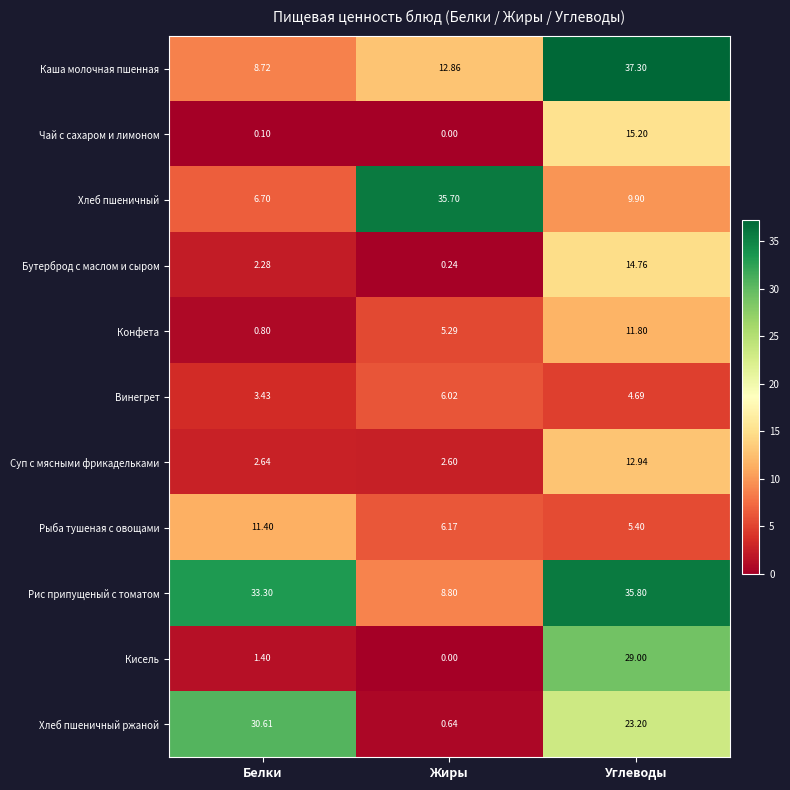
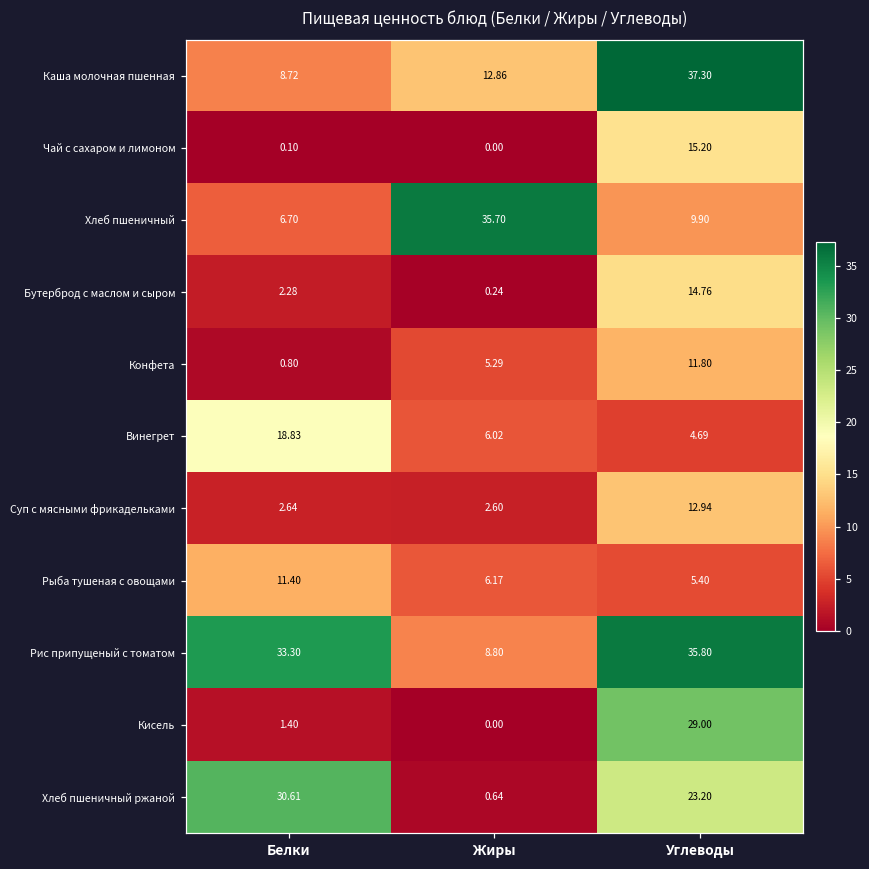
  {
    "Каша молочная пшенная": {
      "Белки": 8.72,
      "Жиры": 12.86,
      "Углеводы": 37.30
    },
    "Чай с сахаром и лимоном": {
      "Белки": 0.10,
      "Жиры": 0.00,
      "Углеводы": 15.20
    },
    "Хлеб пшеничный": {
      "Белки": 6.70,
      "Жиры": 35.70,
      "Углеводы": 9.90
    },
    "Бутерброд с маслом и сыром": {
      "Белки": 2.28,
      "Жиры": 0.24,
      "Углеводы": 14.76
    },
    "Конфета": {
      "Белки": 0.80,
      "Жиры": 5.29,
      "Углеводы": 11.80
    },
    "Винегрет": {
-     "Белки": 3.43,
+     "Белки": 18.83,
      "Жиры": 6.02,
      "Углеводы": 4.69
    },
    "Суп с мясными фрикадельками": {
      "Белки": 2.64,
      "Жиры": 2.60,
      "Углеводы": 12.94
    },
    "Рыба тушеная с овощами": {
      "Белки": 11.40,
      "Жиры": 6.17,
      "Углеводы": 5.40
    },
    "Рис припущеный с томатом": {
      "Белки": 33.30,
      "Жиры": 8.80,
      "Углеводы": 35.80
    },
    "Кисель": {
      "Белки": 1.40,
      "Жиры": 0.00,
      "Углеводы": 29.00
    },
    "Хлеб пшеничный ржаной": {
      "Белки": 30.61,
      "Жиры": 0.64,
      "Углеводы": 23.20
    }
  }
